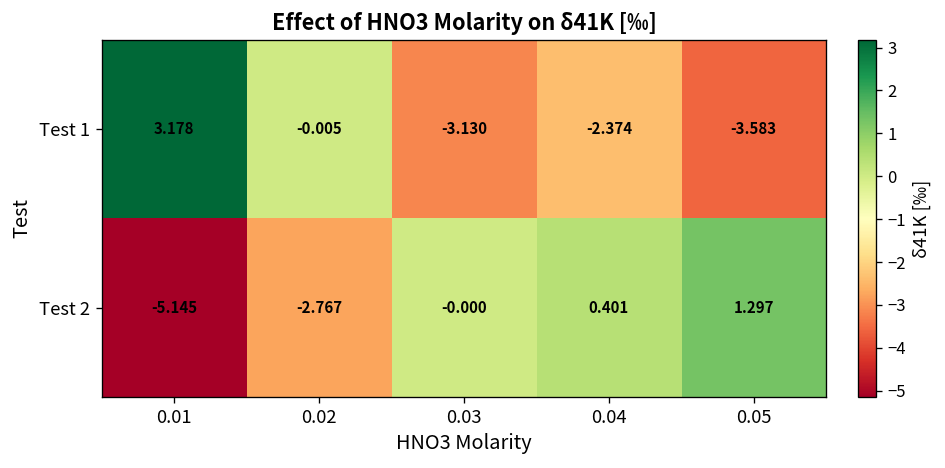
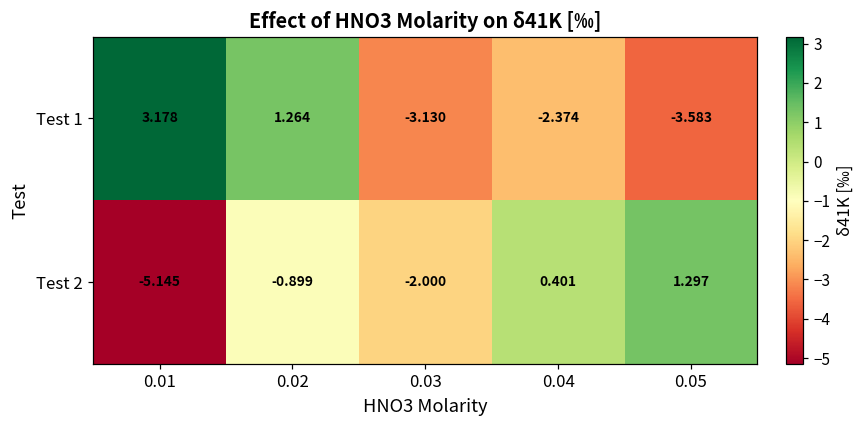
  {
    "Test 1": {
      "0.01": 3.178,
-     "0.02": -0.005,
+     "0.02": 1.264,
      "0.03": -3.130,
      "0.04": -2.374,
      "0.05": -3.583
    },
    "Test 2": {
      "0.01": -5.145,
-     "0.02": -2.767,
-     "0.03": -0.000,
+     "0.02": -0.899,
+     "0.03": -2.000,
      "0.04": 0.401,
      "0.05": 1.297
    }
  }
